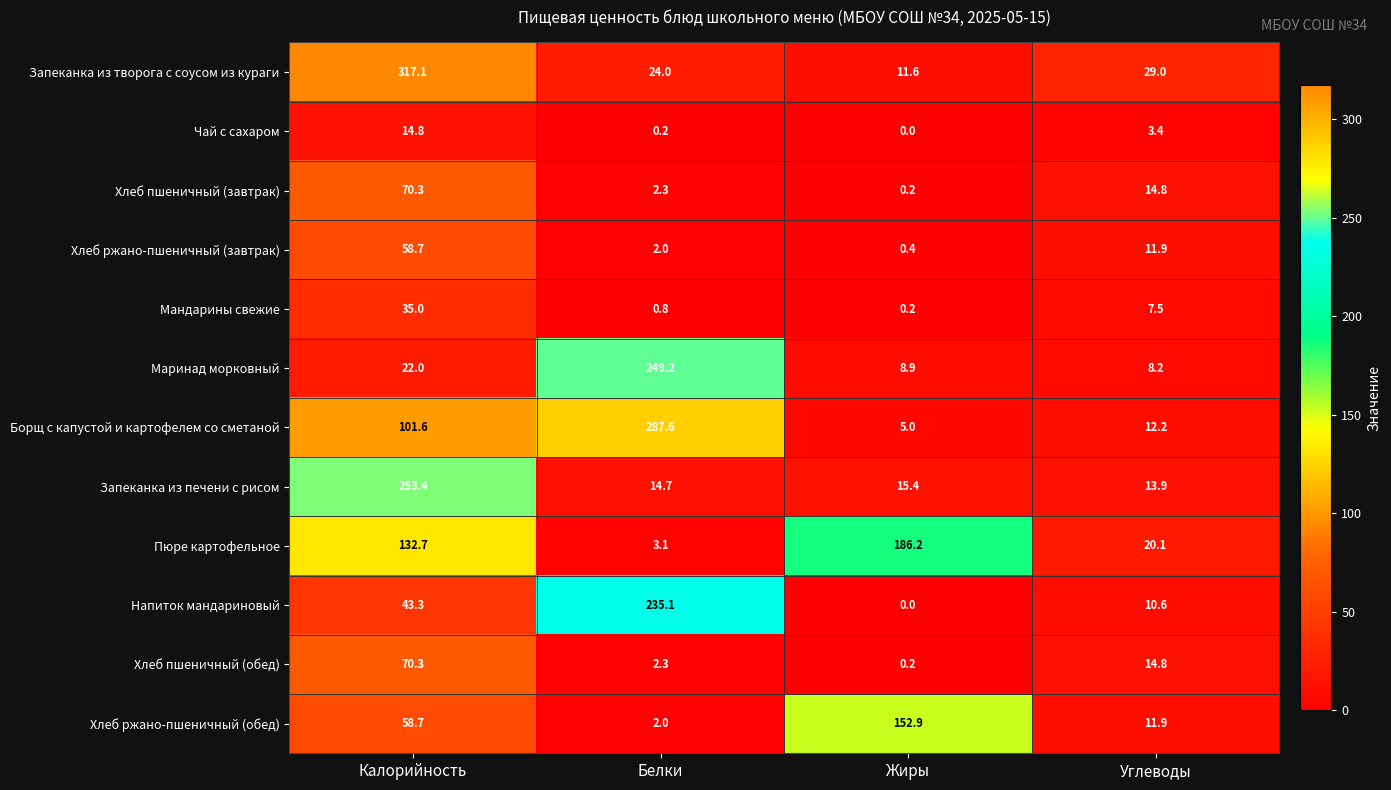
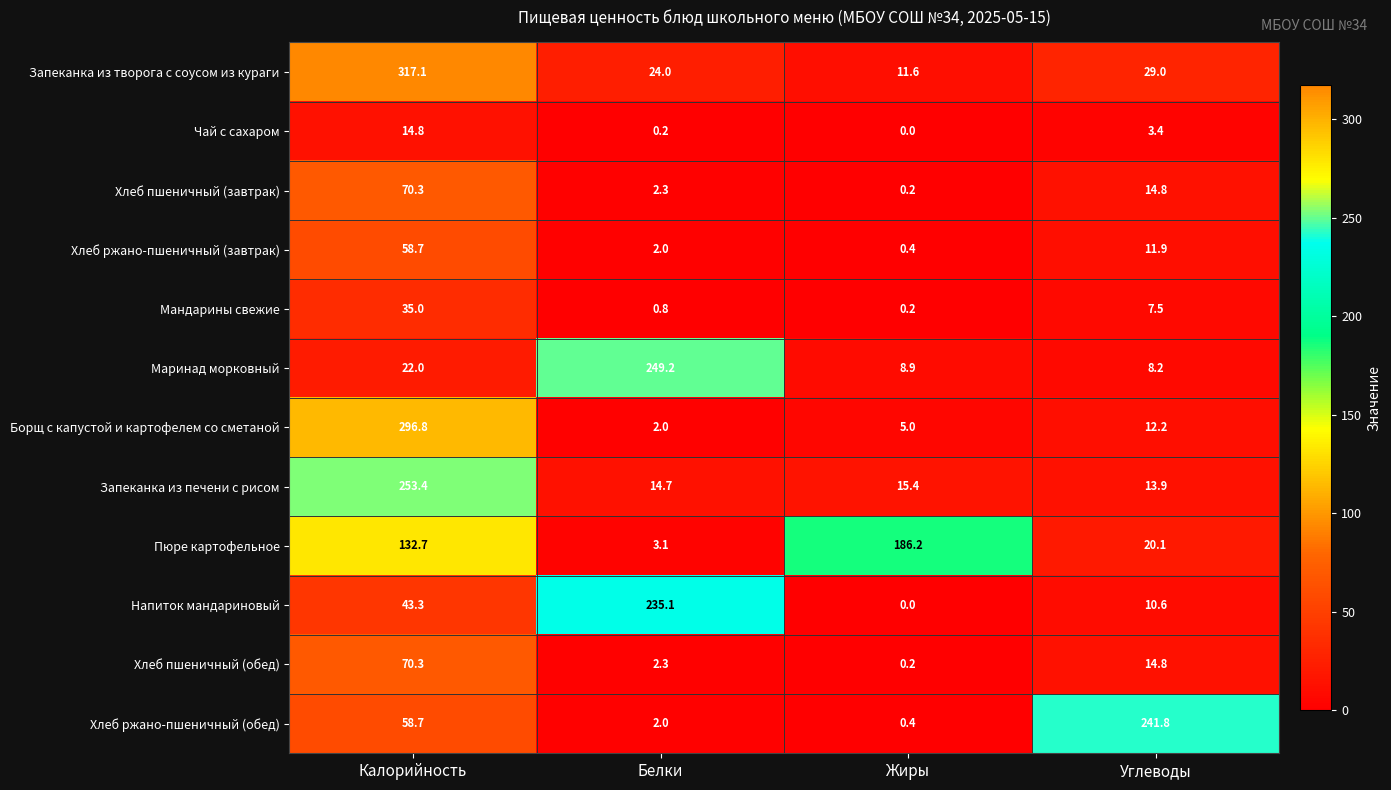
  {
    "Запеканка из творога с соусом из кураги": {
      "Калорийность": 317.1,
      "Белки": 24.0,
      "Жиры": 11.6,
      "Углеводы": 29.0
    },
    "Чай с сахаром": {
      "Калорийность": 14.8,
      "Белки": 0.2,
      "Жиры": 0.0,
      "Углеводы": 3.4
    },
    "Хлеб пшеничный (завтрак)": {
      "Калорийность": 70.3,
      "Белки": 2.3,
      "Жиры": 0.2,
      "Углеводы": 14.8
    },
    "Хлеб ржано-пшеничный (завтрак)": {
      "Калорийность": 58.7,
      "Белки": 2.0,
      "Жиры": 0.4,
      "Углеводы": 11.9
    },
    "Мандарины свежие": {
      "Калорийность": 35.0,
      "Белки": 0.8,
      "Жиры": 0.2,
      "Углеводы": 7.5
    },
    "Маринад морковный": {
      "Калорийность": 22.0,
      "Белки": 249.2,
      "Жиры": 8.9,
      "Углеводы": 8.2
    },
    "Борщ с капустой и картофелем со сметаной": {
-     "Калорийность": 101.6,
-     "Белки": 287.6,
+     "Калорийность": 296.8,
+     "Белки": 2.0,
      "Жиры": 5.0,
      "Углеводы": 12.2
    },
    "Запеканка из печени с рисом": {
      "Калорийность": 253.4,
      "Белки": 14.7,
      "Жиры": 15.4,
      "Углеводы": 13.9
    },
    "Пюре картофельное": {
      "Калорийность": 132.7,
      "Белки": 3.1,
      "Жиры": 186.2,
      "Углеводы": 20.1
    },
    "Напиток мандариновый": {
      "Калорийность": 43.3,
      "Белки": 235.1,
      "Жиры": 0.0,
      "Углеводы": 10.6
    },
    "Хлеб пшеничный (обед)": {
      "Калорийность": 70.3,
      "Белки": 2.3,
      "Жиры": 0.2,
      "Углеводы": 14.8
    },
    "Хлеб ржано-пшеничный (обед)": {
      "Калорийность": 58.7,
      "Белки": 2.0,
-     "Жиры": 152.9,
-     "Углеводы": 11.9
+     "Жиры": 0.4,
+     "Углеводы": 241.8
    }
  }
